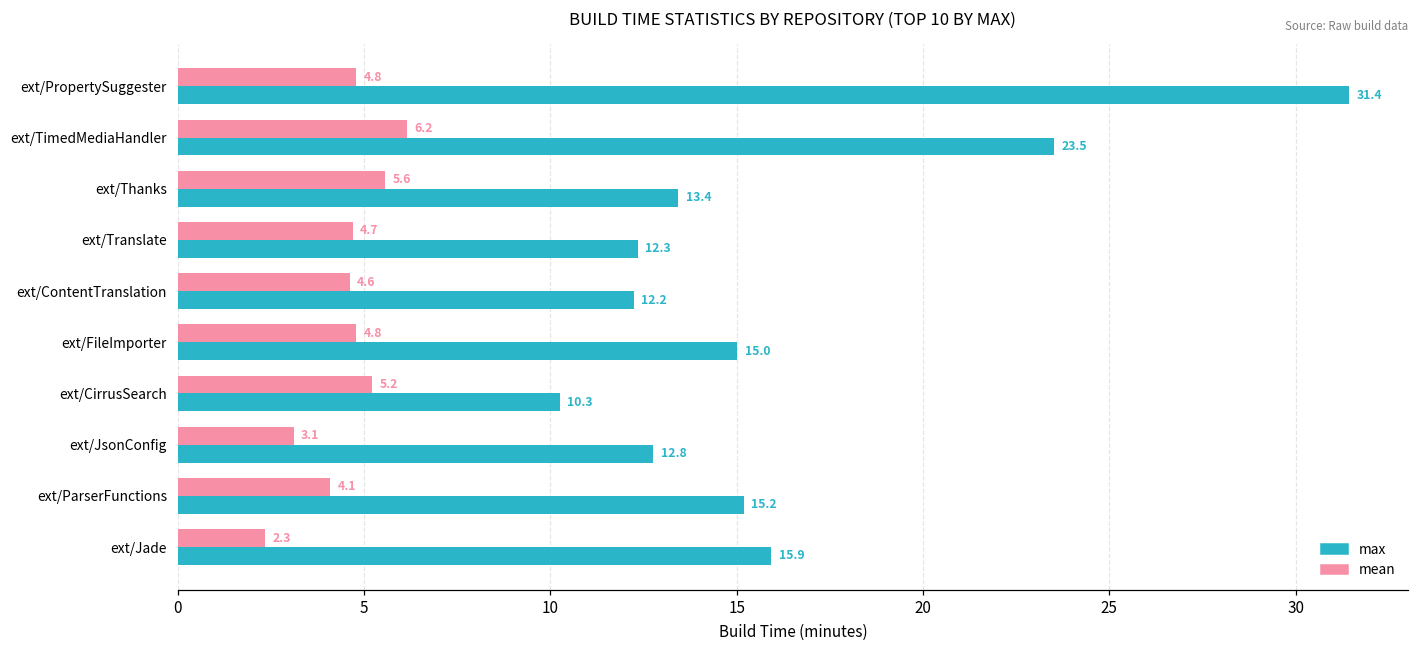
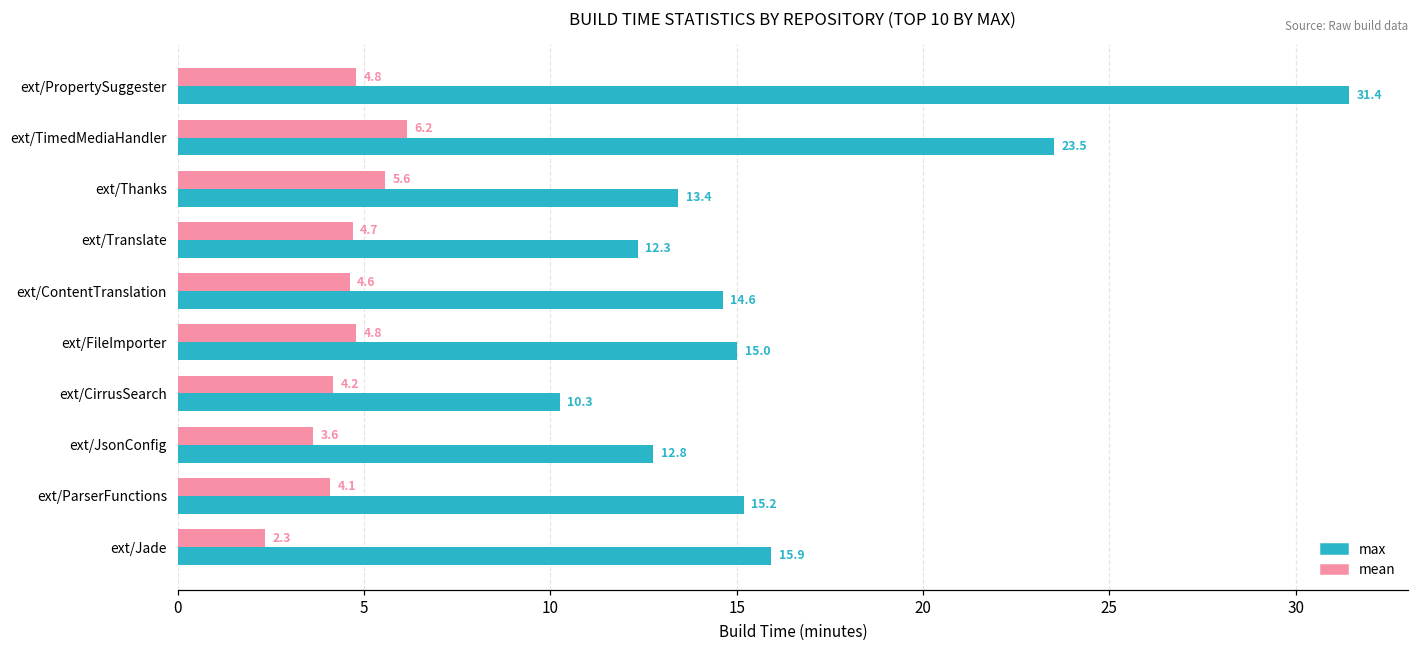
  {
    "max": {
      "ext/PropertySuggester": 31.4,
      "ext/TimedMediaHandler": 23.5,
      "ext/Thanks": 13.4,
      "ext/Translate": 12.3,
-     "ext/ContentTranslation": 12.2,
+     "ext/ContentTranslation": 14.6,
      "ext/FileImporter": 15.0,
      "ext/CirrusSearch": 10.3,
      "ext/JsonConfig": 12.8,
      "ext/ParserFunctions": 15.2,
      "ext/Jade": 15.9
    },
    "mean": {
      "ext/PropertySuggester": 4.8,
      "ext/TimedMediaHandler": 6.2,
      "ext/Thanks": 5.6,
      "ext/Translate": 4.7,
      "ext/ContentTranslation": 4.6,
      "ext/FileImporter": 4.8,
-     "ext/CirrusSearch": 5.2,
-     "ext/JsonConfig": 3.1,
+     "ext/CirrusSearch": 4.2,
+     "ext/JsonConfig": 3.6,
      "ext/ParserFunctions": 4.1,
      "ext/Jade": 2.3
    }
  }
